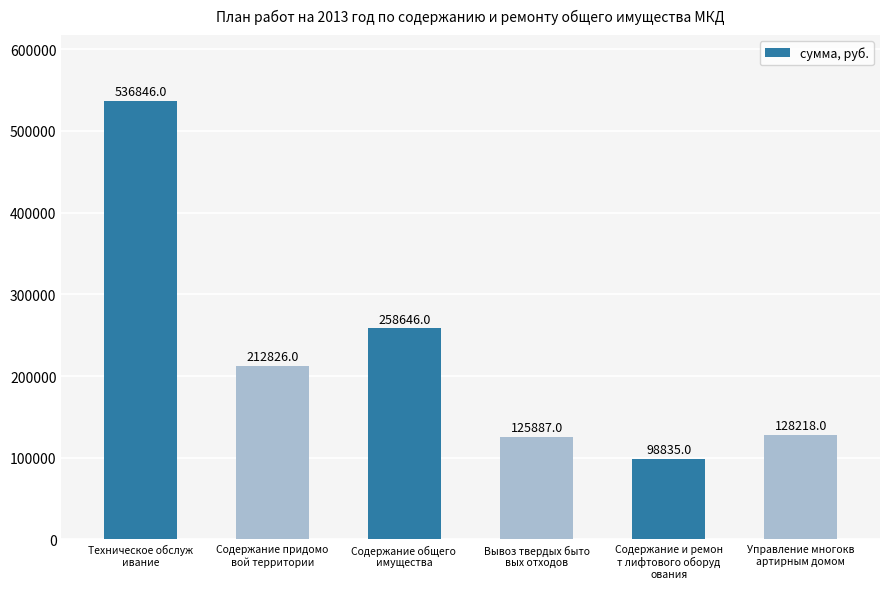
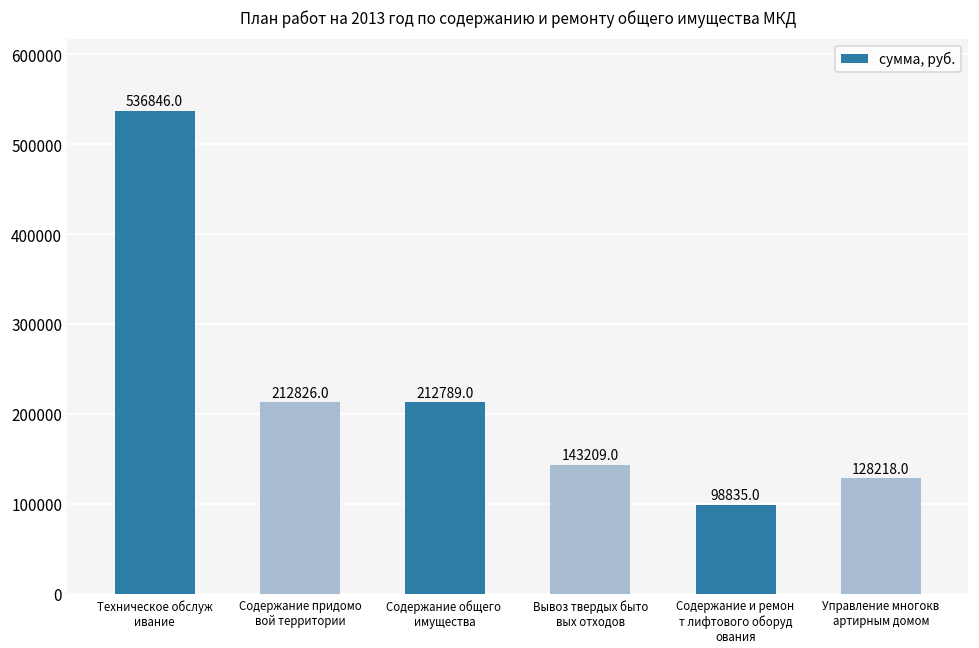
  {
    "Техническое обслуж ивание": 536846.0,
    "Содержание придомо вой территории": 212826.0,
-   "Содержание общего имущества": 258646.0,
-   "Вывоз твердых быто вых отходов": 125887.0,
+   "Содержание общего имущества": 212789.0,
+   "Вывоз твердых быто вых отходов": 143209.0,
    "Содержание и ремон т лифтового оборуд ования": 98835.0,
    "Управление многокв артирным домом": 128218.0
  }
